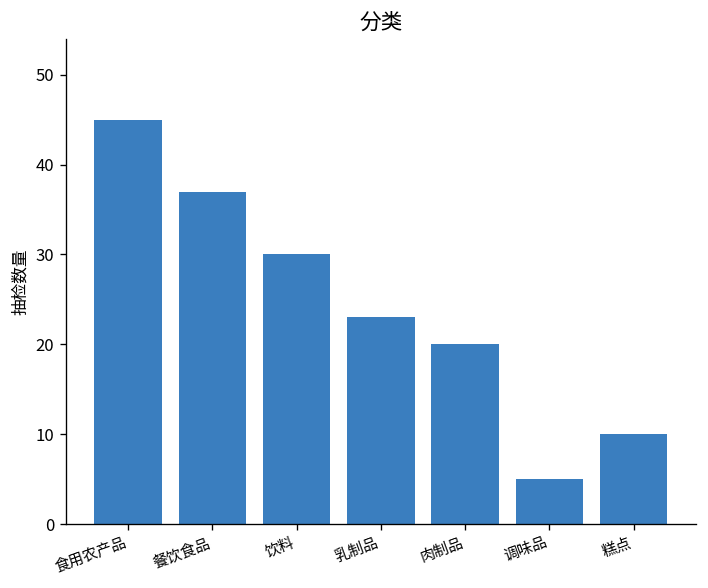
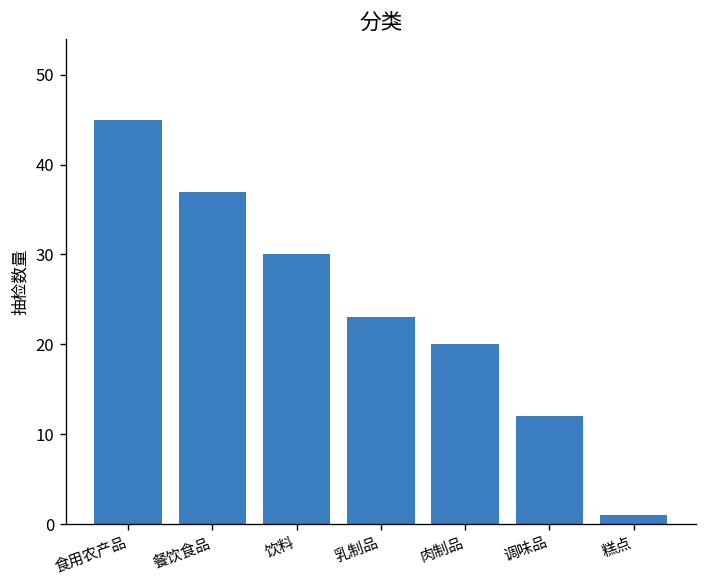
  {
    "食用农产品": 45,
    "餐饮食品": 37,
    "饮料": 30,
    "乳制品": 23,
    "肉制品": 20,
-   "调味品": 5,
-   "糕点": 10
+   "调味品": 12,
+   "糕点": 1
  }
